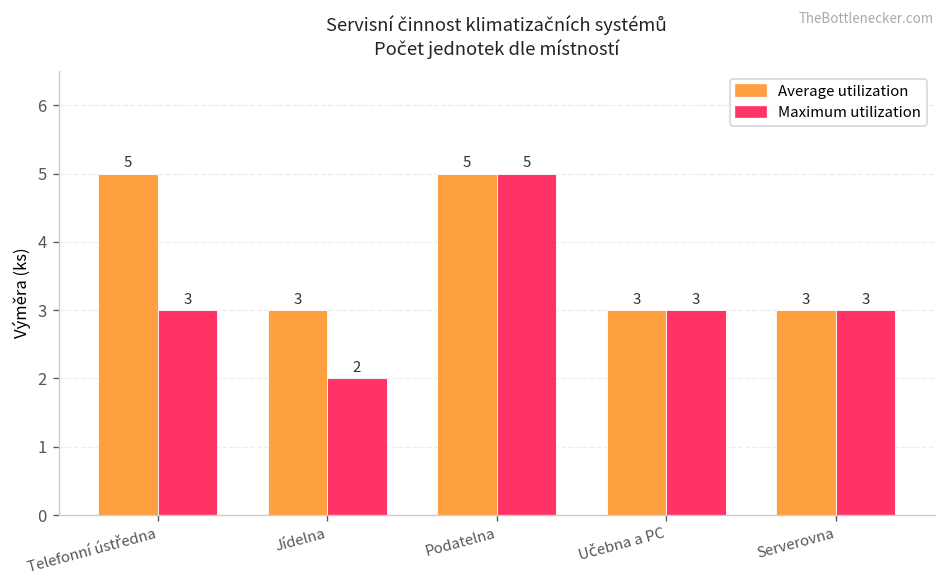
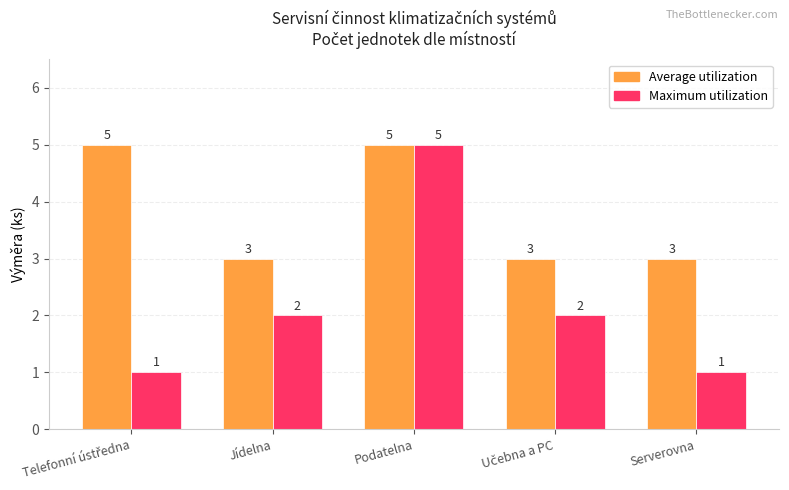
  {
    "Average utilization": {
      "Telefonní ústředna": 5,
      "Jídelna": 3,
      "Podatelna": 5,
      "Učebna a PC": 3,
      "Serverovna": 3
    },
    "Maximum utilization": {
-     "Telefonní ústředna": 3,
+     "Telefonní ústředna": 1,
      "Jídelna": 2,
      "Podatelna": 5,
-     "Učebna a PC": 3,
-     "Serverovna": 3
+     "Učebna a PC": 2,
+     "Serverovna": 1
    }
  }
